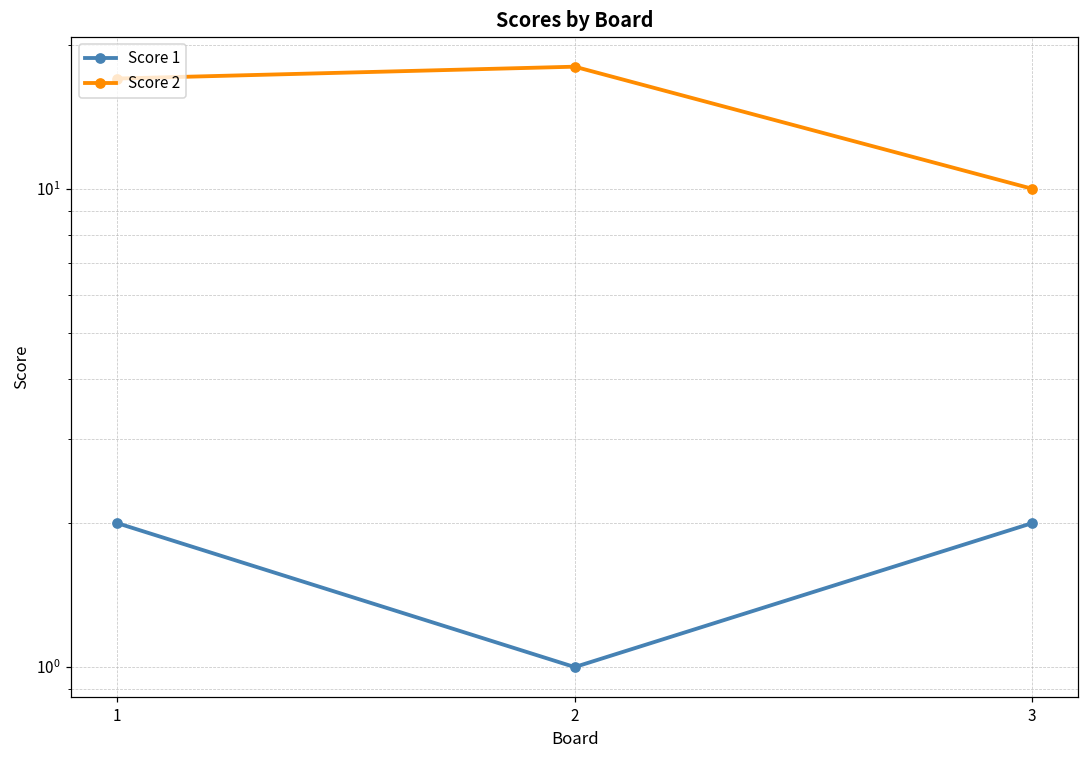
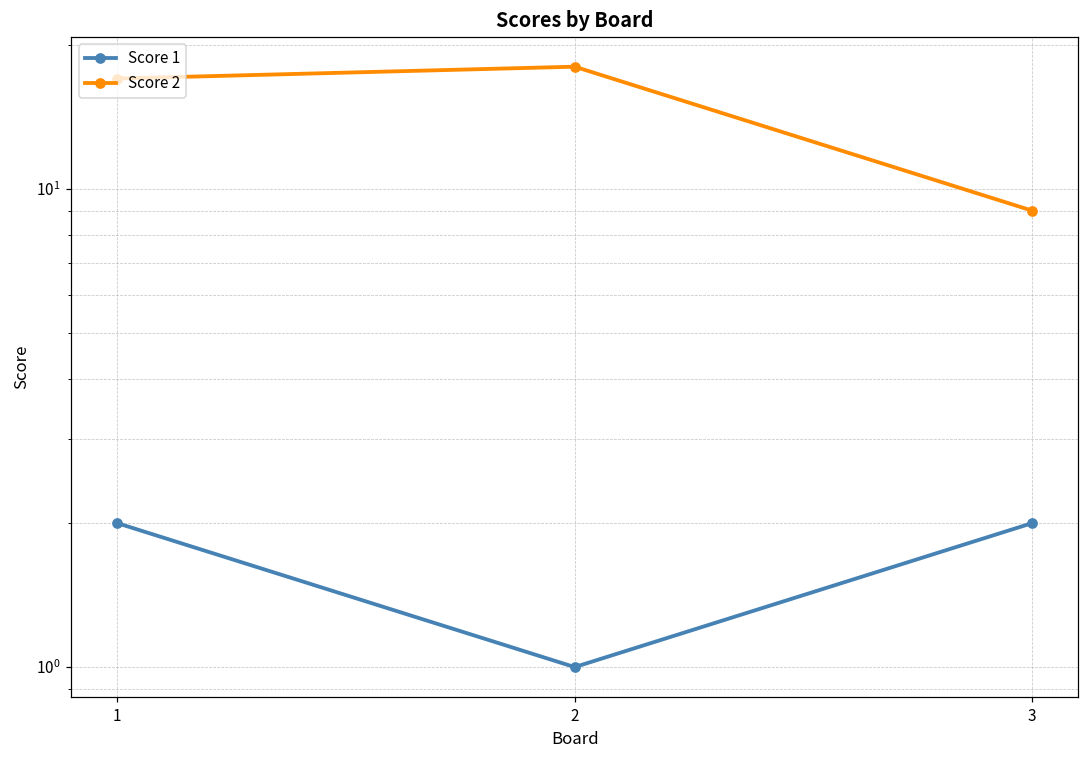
  {
    "Score 1": {
      "1": 2,
      "2": 1,
      "3": 2
    },
    "Score 2": {
      "2": 18,
-     "3": 10
+     "3": 9
    }
  }
